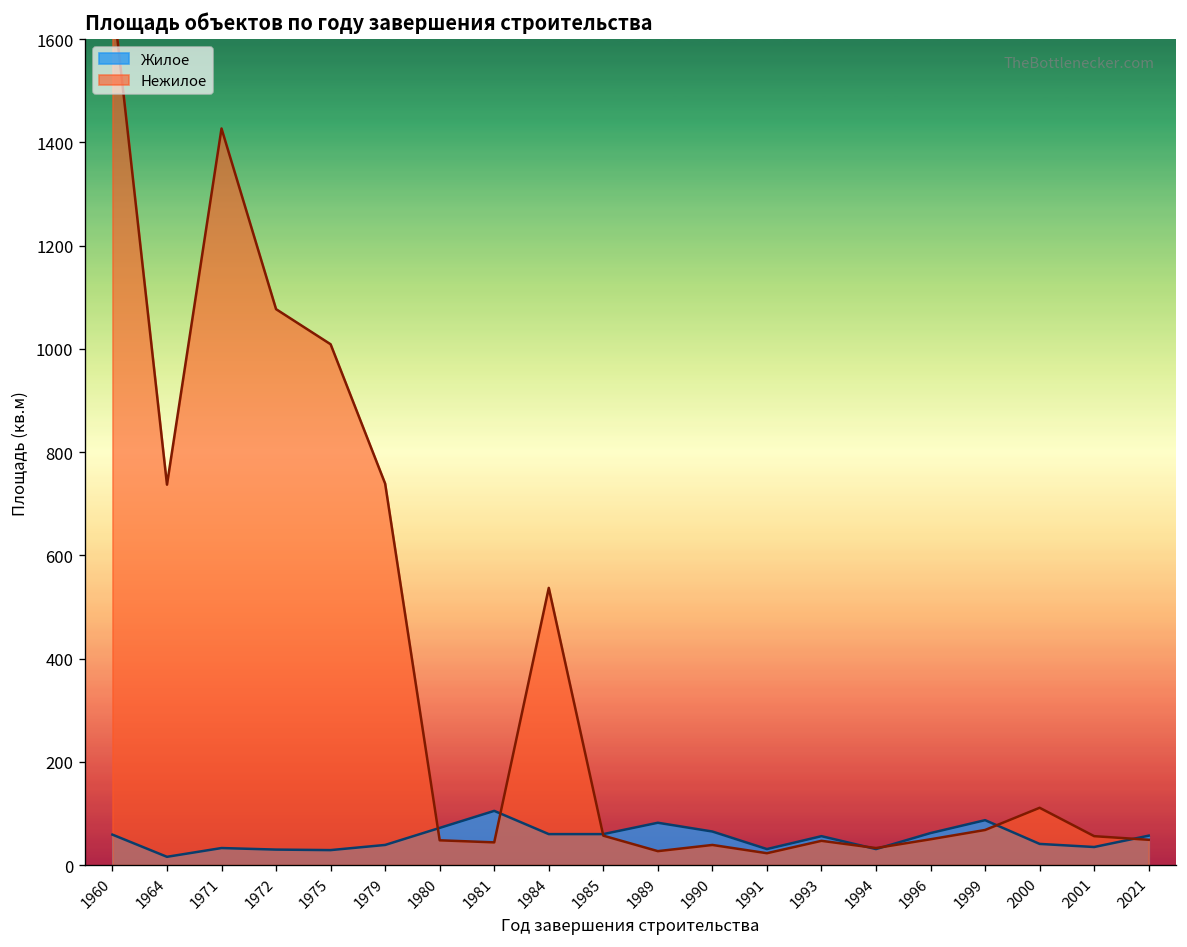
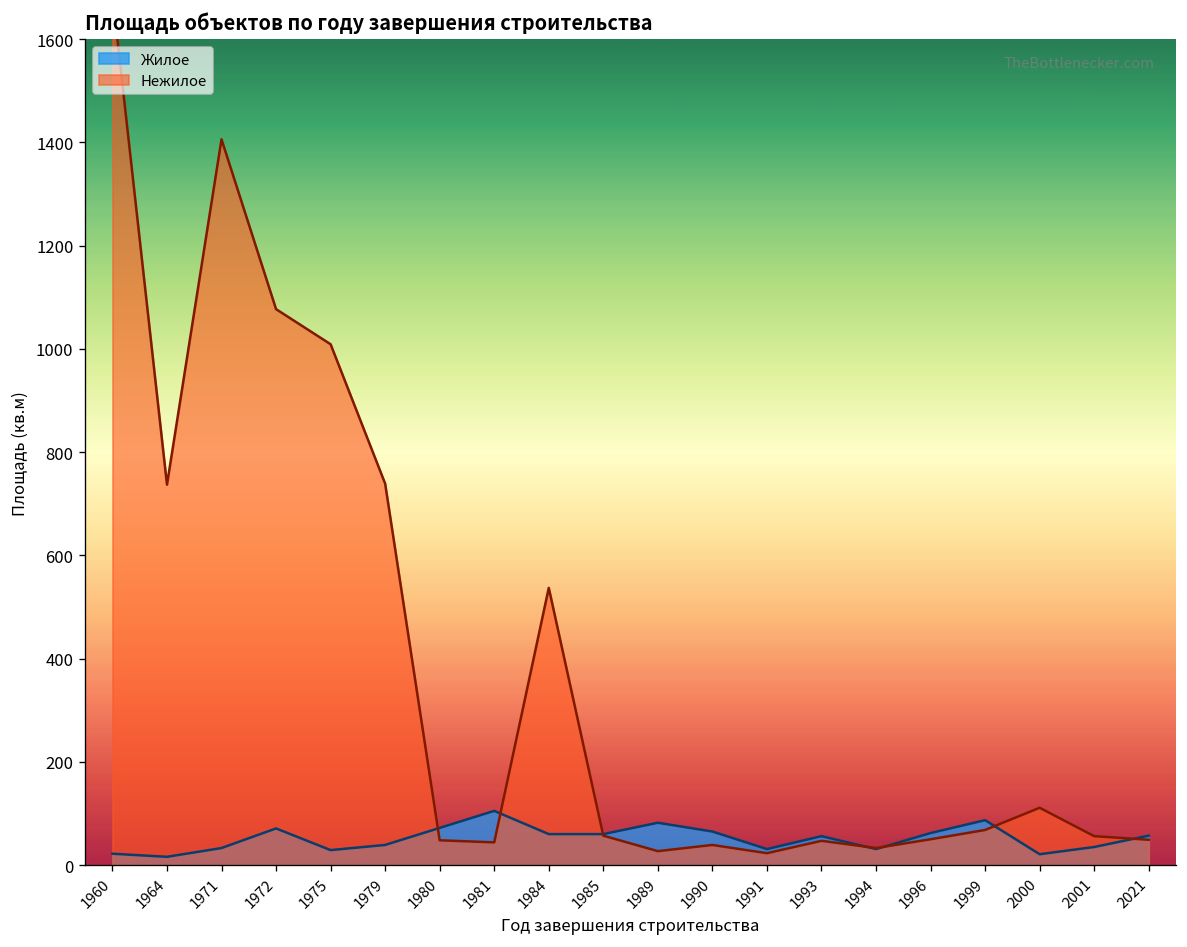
  {
    "Жилое": {
-     "1960": 60,
+     "1960": 20,
      "1964": 20,
      "1971": 30,
-     "1972": 30,
+     "1972": 70,
      "1975": 30,
      "1979": 40,
      "1980": 70,
      "1981": 110,
      "1984": 60,
      "1989": 80,
      "1990": 70,
      "1991": 30,
      "1993": 60,
      "1996": 60,
      "1999": 90,
-     "2000": 40,
+     "2000": 20,
      "2001": 40,
      "2021": 60
    },
    "Нежилое": {
      "1964": 740,
-     "1971": 1430,
+     "1971": 1410,
      "1972": 1080,
      "1975": 1010,
      "1979": 740,
      "1980": 50,
      "1981": 40,
      "1984": 540,
      "1989": 30,
      "1990": 40,
      "1991": 20,
      "1993": 50,
      "1996": 50,
      "1999": 70,
      "2000": 110,
      "2001": 60,
      "2021": 50
    }
  }
